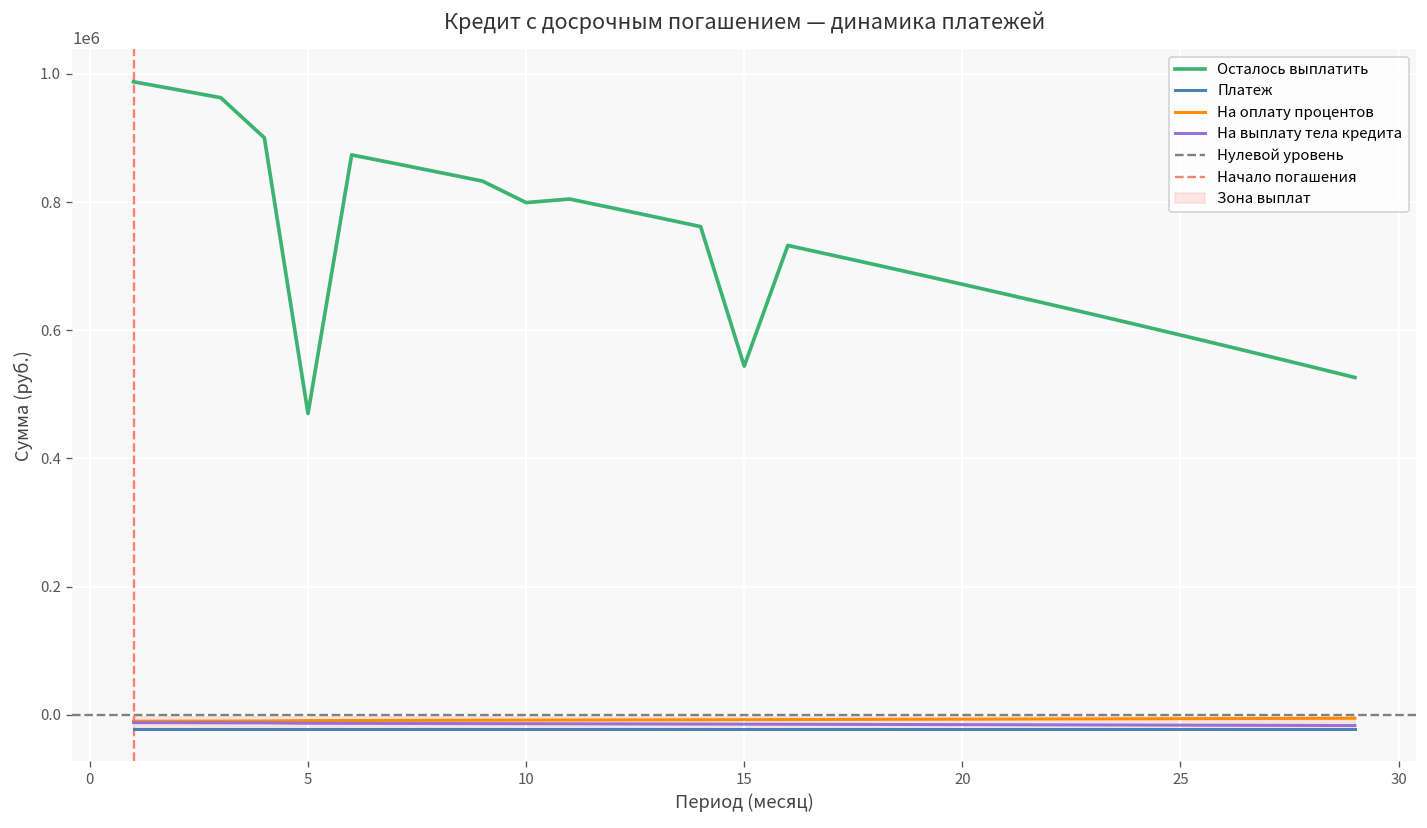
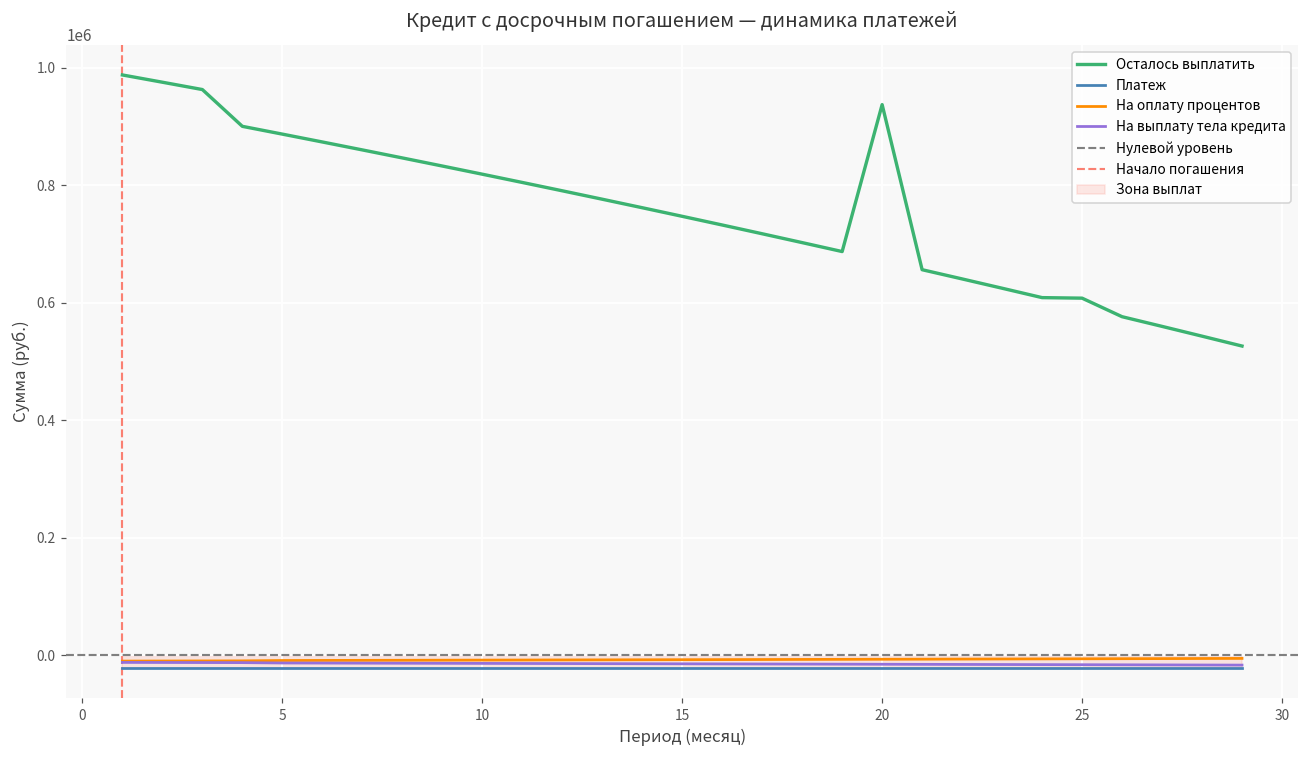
  {
    "Осталось выплатить": {
-     "5": 470000,
-     "10": 800000,
-     "15": 540000,
-     "20": 670000,
-     "25": 590000
+     "5": 890000,
+     "10": 820000,
+     "15": 750000,
+     "20": 940000,
+     "25": 610000
    },
    "Зона выплат": {
      "5": 0,
      "10": 0,
      "15": 0,
      "20": 0,
      "25": 0
    },
    "Платеж": {
      "5": -20000,
      "10": -20000,
      "15": -20000,
      "20": -20000,
      "25": -20000
    },
    "На оплату процентов": {
      "10": -10000,
      "15": -10000,
      "20": -10000,
      "25": -10000
    },
    "На выплату тела кредита": {
      "10": -10000,
      "15": -10000,
      "20": -20000,
      "25": -20000
    }
  }
